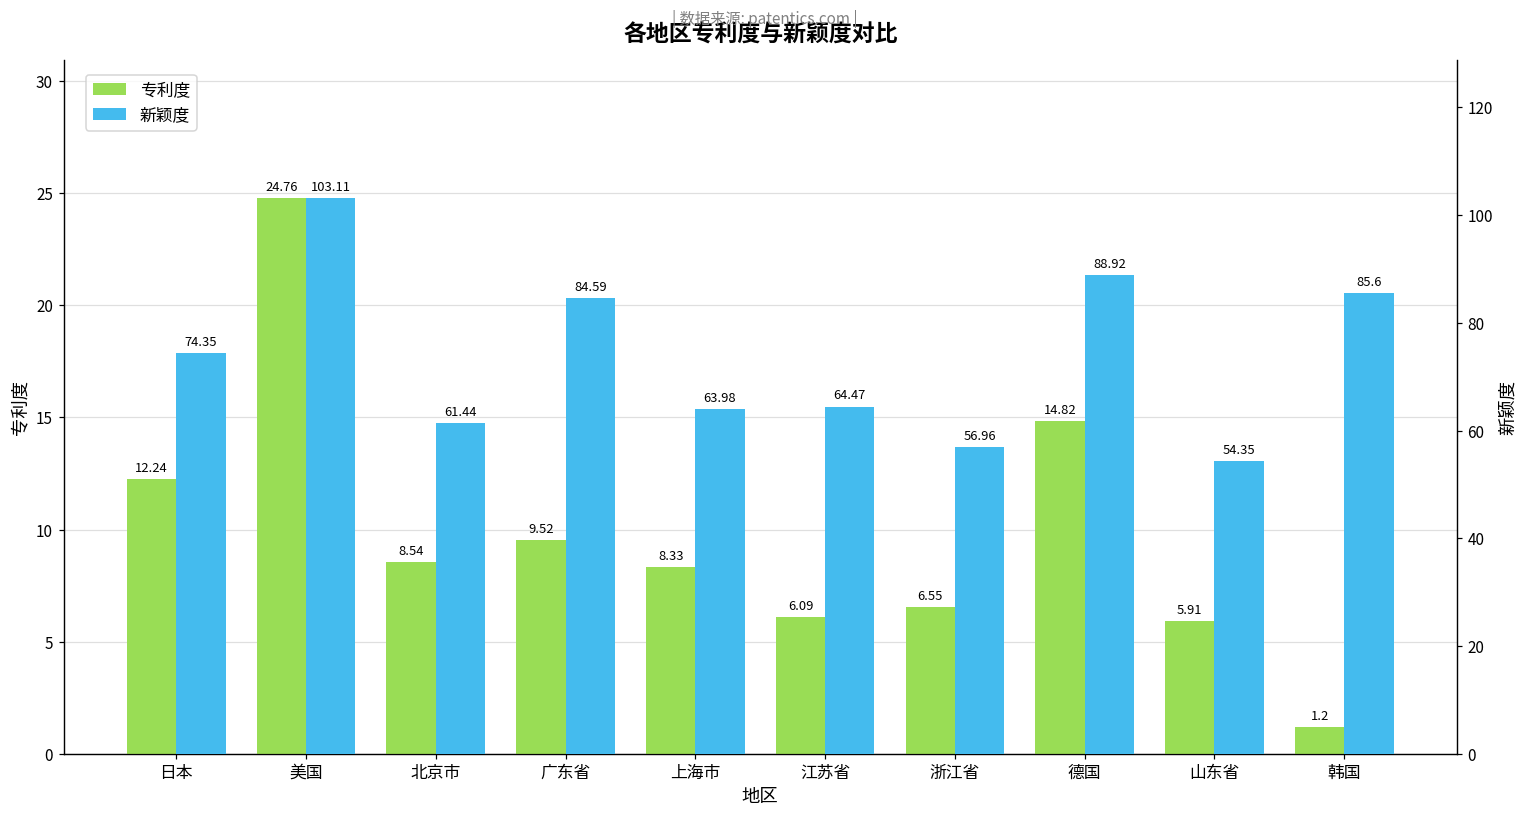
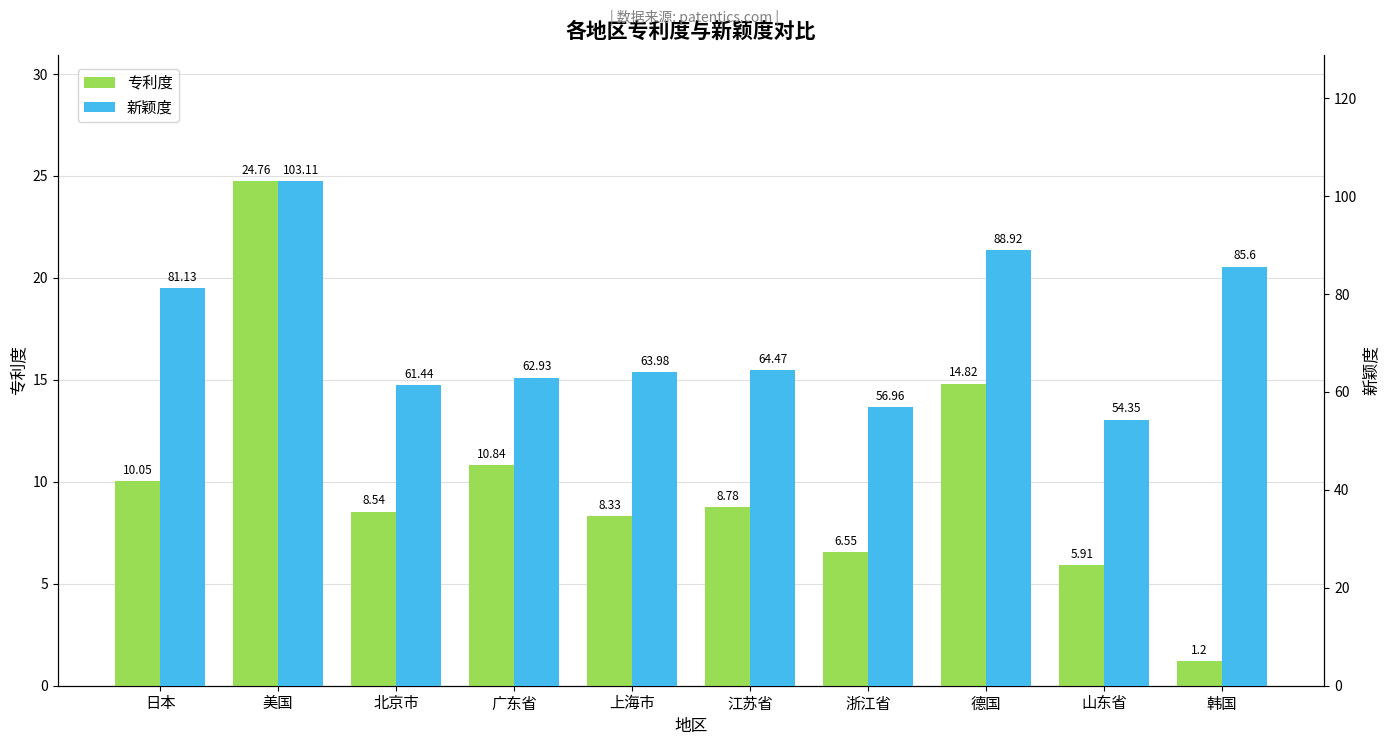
  {
    "专利度": {
-     "日本": 12.24,
+     "日本": 10.05,
      "美国": 24.76,
      "北京市": 8.54,
-     "广东省": 9.52,
+     "广东省": 10.84,
      "上海市": 8.33,
-     "江苏省": 6.09,
+     "江苏省": 8.78,
      "浙江省": 6.55,
      "德国": 14.82,
      "山东省": 5.91,
      "韩国": 1.2
    },
    "新颖度": {
-     "日本": 74.35,
+     "日本": 81.13,
      "美国": 103.11,
      "北京市": 61.44,
-     "广东省": 84.59,
+     "广东省": 62.93,
      "上海市": 63.98,
      "江苏省": 64.47,
      "浙江省": 56.96,
      "德国": 88.92,
      "山东省": 54.35,
      "韩国": 85.6
    }
  }
